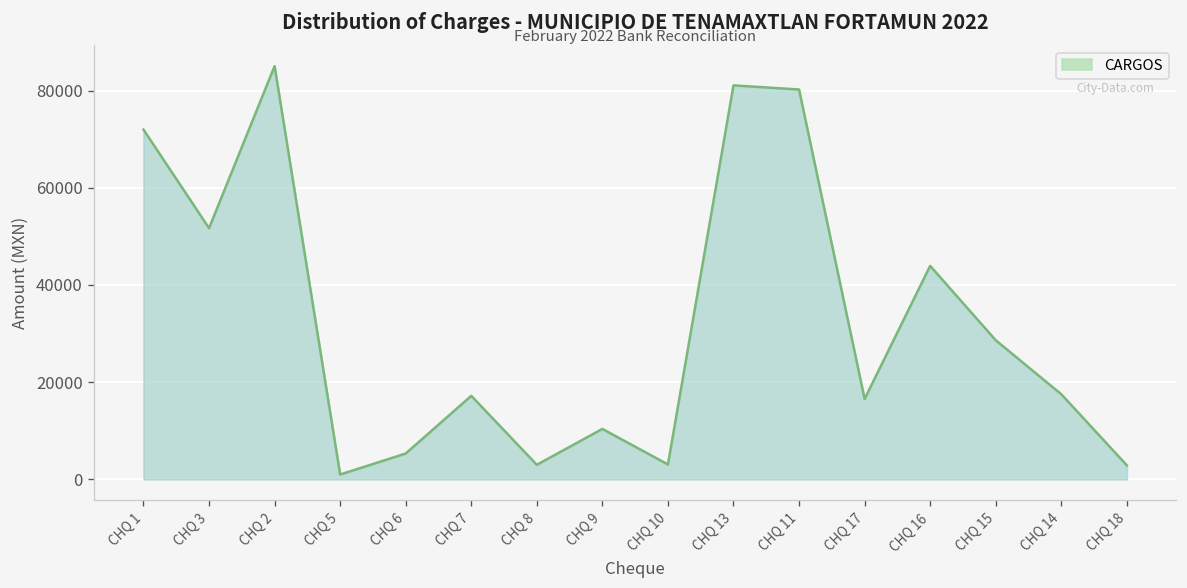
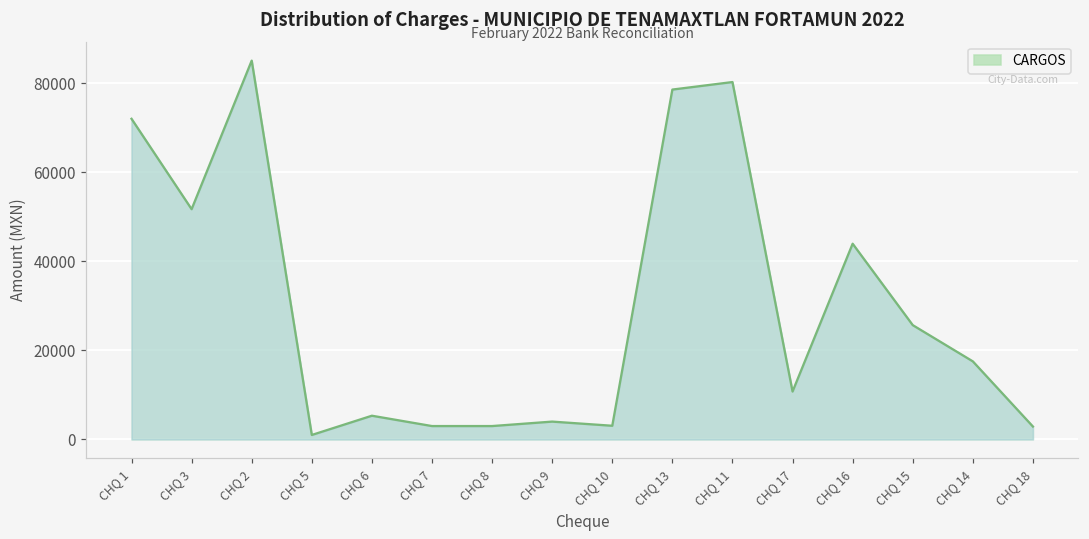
  {
    "CHQ 1": 72000,
    "CHQ 3": 52000,
    "CHQ 2": 85000,
    "CHQ 5": 1000,
    "CHQ 6": 5000,
-   "CHQ 7": 17000,
+   "CHQ 7": 3000,
    "CHQ 8": 3000,
-   "CHQ 9": 10000,
+   "CHQ 9": 4000,
    "CHQ 10": 3000,
-   "CHQ 13": 81000,
+   "CHQ 13": 79000,
    "CHQ 11": 80000,
-   "CHQ 17": 17000,
+   "CHQ 17": 11000,
    "CHQ 16": 44000,
-   "CHQ 15": 29000,
+   "CHQ 15": 26000,
    "CHQ 14": 18000,
    "CHQ 18": 3000
  }
